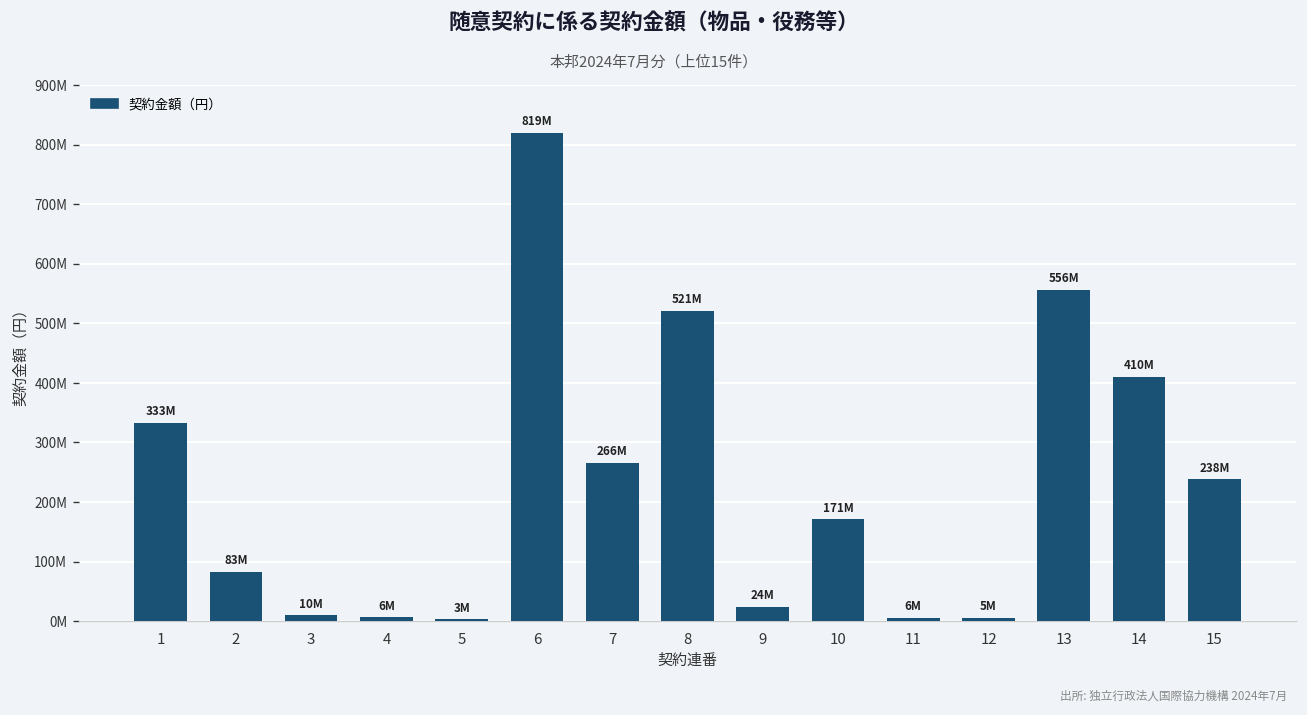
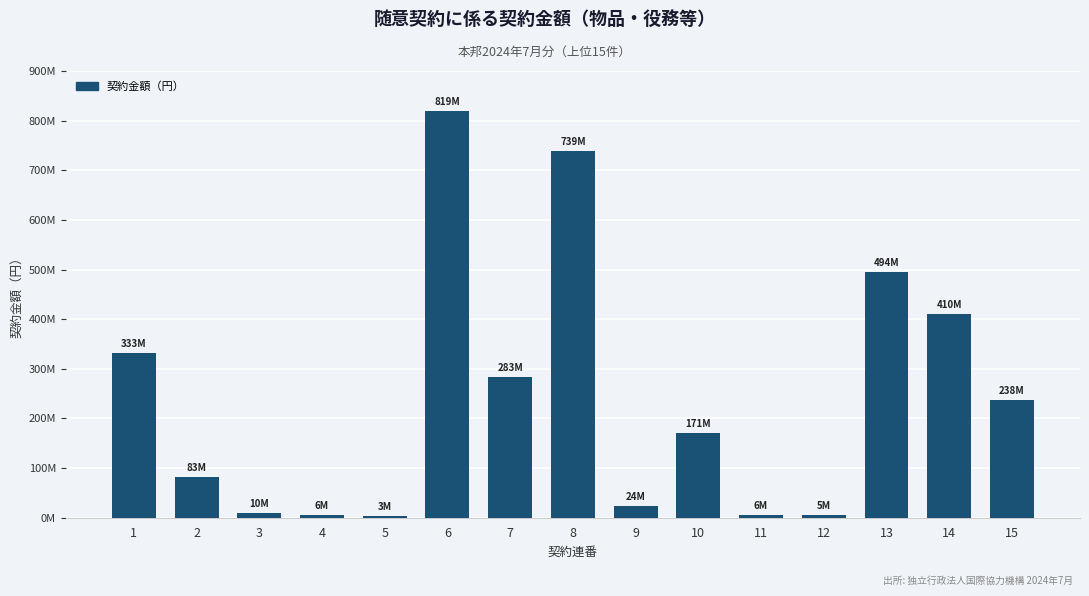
  {
    "1": "333M",
    "2": "83M",
    "3": "10M",
    "4": "6M",
    "5": "3M",
    "6": "819M",
-   "7": "266M",
-   "8": "521M",
+   "7": "283M",
+   "8": "739M",
    "9": "24M",
    "10": "171M",
    "11": "6M",
    "12": "5M",
-   "13": "556M",
+   "13": "494M",
    "14": "410M",
    "15": "238M"
  }
